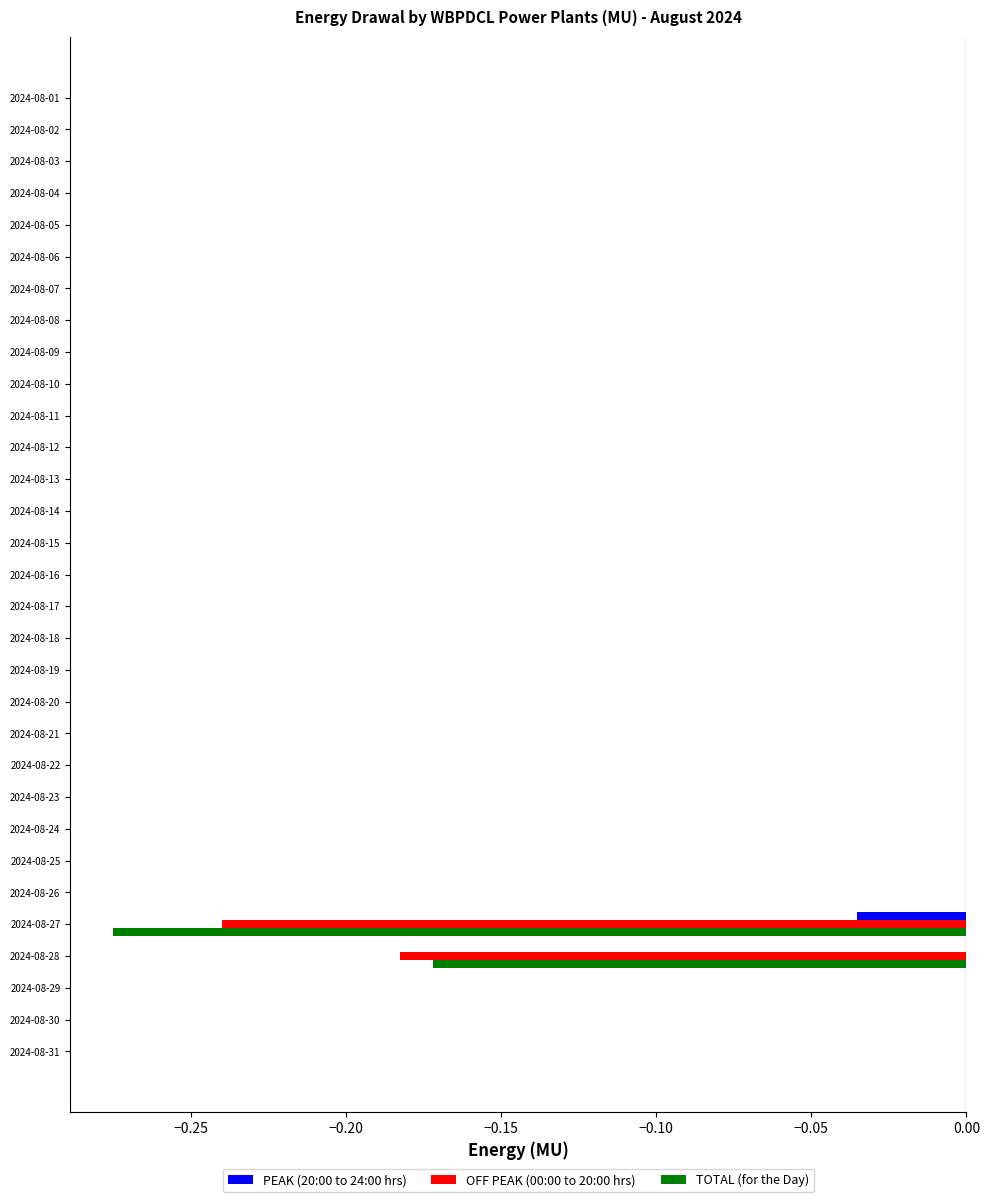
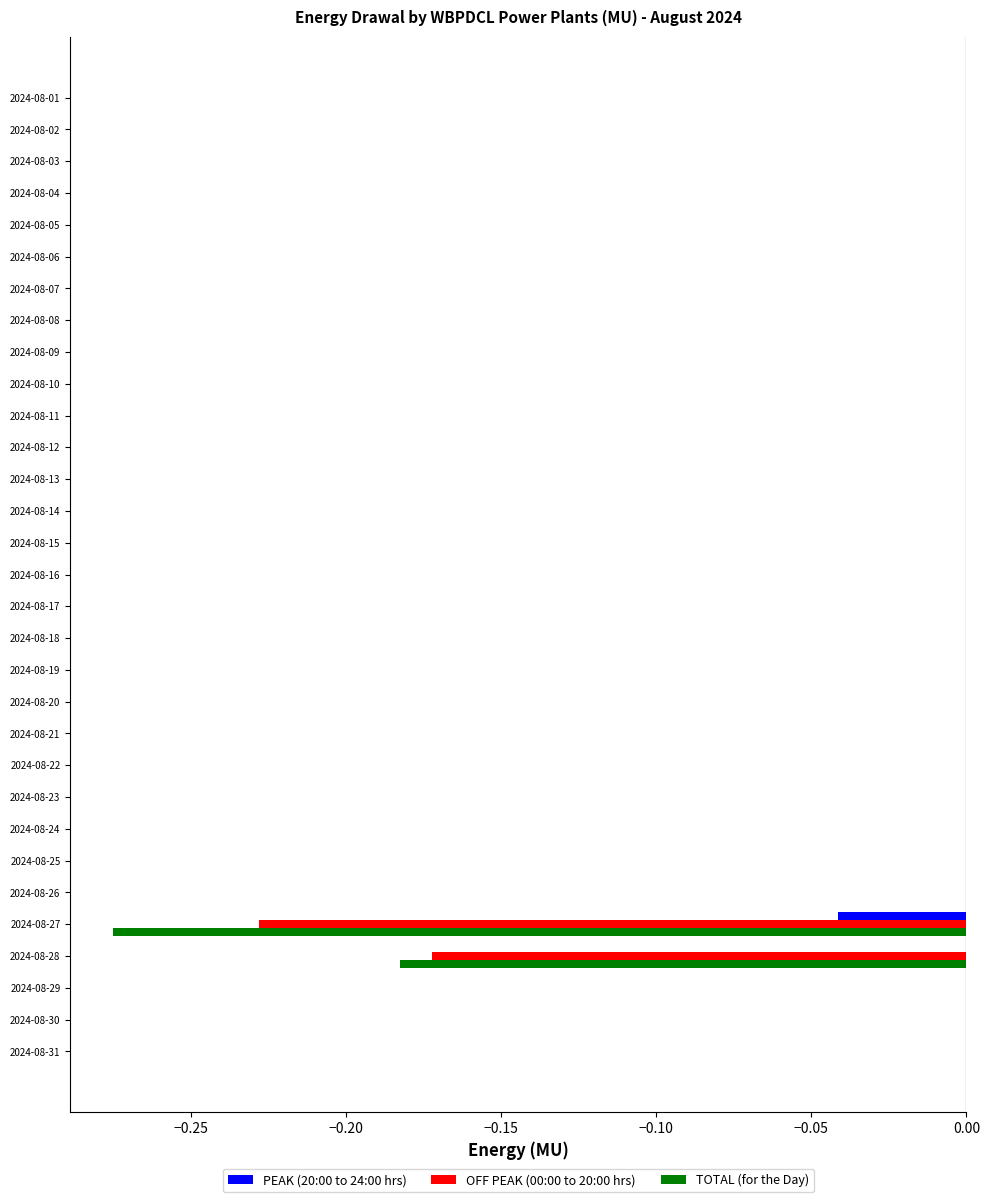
  {
    "PEAK (20:00 to 24:00 hrs)": {
      "2024-08-01": 0.000,
      "2024-08-02": 0.000,
      "2024-08-03": 0.000,
      "2024-08-04": 0.000,
      "2024-08-05": 0.000,
      "2024-08-06": 0.000,
      "2024-08-07": 0.000,
      "2024-08-08": 0.000,
      "2024-08-09": 0.000,
      "2024-08-10": 0.000,
      "2024-08-11": 0.000,
      "2024-08-12": 0.000,
      "2024-08-13": 0.000,
      "2024-08-14": 0.000,
      "2024-08-15": 0.000,
      "2024-08-16": 0.000,
      "2024-08-17": 0.000,
      "2024-08-18": 0.000,
      "2024-08-19": 0.000,
      "2024-08-20": 0.000,
      "2024-08-21": 0.000,
      "2024-08-22": 0.000,
      "2024-08-23": 0.000,
      "2024-08-24": 0.000,
      "2024-08-25": 0.000,
      "2024-08-26": 0.000,
-     "2024-08-27": -0.035,
+     "2024-08-27": -0.041,
      "2024-08-28": 0.000,
      "2024-08-29": 0.000,
      "2024-08-30": 0.000,
      "2024-08-31": 0.000
    },
    "OFF PEAK (00:00 to 20:00 hrs)": {
      "2024-08-01": 0.000,
      "2024-08-02": 0.000,
      "2024-08-03": 0.000,
      "2024-08-04": 0.000,
      "2024-08-05": 0.000,
      "2024-08-06": 0.000,
      "2024-08-07": 0.000,
      "2024-08-08": 0.000,
      "2024-08-09": 0.000,
      "2024-08-10": 0.000,
      "2024-08-11": 0.000,
      "2024-08-12": 0.000,
      "2024-08-13": 0.000,
      "2024-08-14": 0.000,
      "2024-08-15": 0.000,
      "2024-08-16": 0.000,
      "2024-08-17": 0.000,
      "2024-08-18": 0.000,
      "2024-08-19": 0.000,
      "2024-08-20": 0.000,
      "2024-08-21": 0.000,
      "2024-08-22": 0.000,
      "2024-08-23": 0.000,
      "2024-08-24": 0.000,
      "2024-08-25": 0.000,
      "2024-08-26": 0.000,
-     "2024-08-27": -0.240,
-     "2024-08-28": -0.183,
+     "2024-08-27": -0.228,
+     "2024-08-28": -0.172,
      "2024-08-29": 0.000,
      "2024-08-30": 0.000,
      "2024-08-31": 0.000
    },
    "TOTAL (for the Day)": {
      "2024-08-01": 0.000,
      "2024-08-02": 0.000,
      "2024-08-03": 0.000,
      "2024-08-04": 0.000,
      "2024-08-05": 0.000,
      "2024-08-06": 0.000,
      "2024-08-07": 0.000,
      "2024-08-08": 0.000,
      "2024-08-09": 0.000,
      "2024-08-10": 0.000,
      "2024-08-11": 0.000,
      "2024-08-12": 0.000,
      "2024-08-13": 0.000,
      "2024-08-14": 0.000,
      "2024-08-15": 0.000,
      "2024-08-16": 0.000,
      "2024-08-17": 0.000,
      "2024-08-18": 0.000,
      "2024-08-19": 0.000,
      "2024-08-20": 0.000,
      "2024-08-21": 0.000,
      "2024-08-22": 0.000,
      "2024-08-23": 0.000,
      "2024-08-24": 0.000,
      "2024-08-25": 0.000,
      "2024-08-26": 0.000,
      "2024-08-27": -0.275,
-     "2024-08-28": -0.172,
+     "2024-08-28": -0.183,
      "2024-08-29": 0.000,
      "2024-08-30": 0.000,
      "2024-08-31": 0.000
    }
  }
